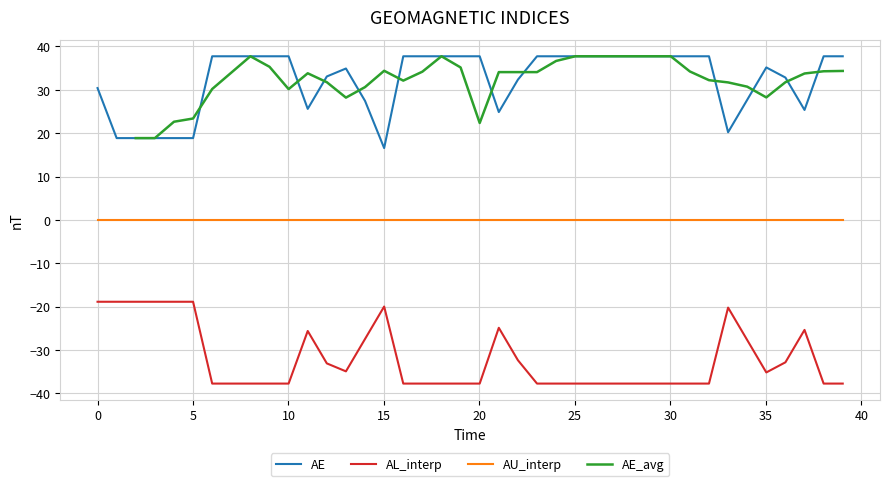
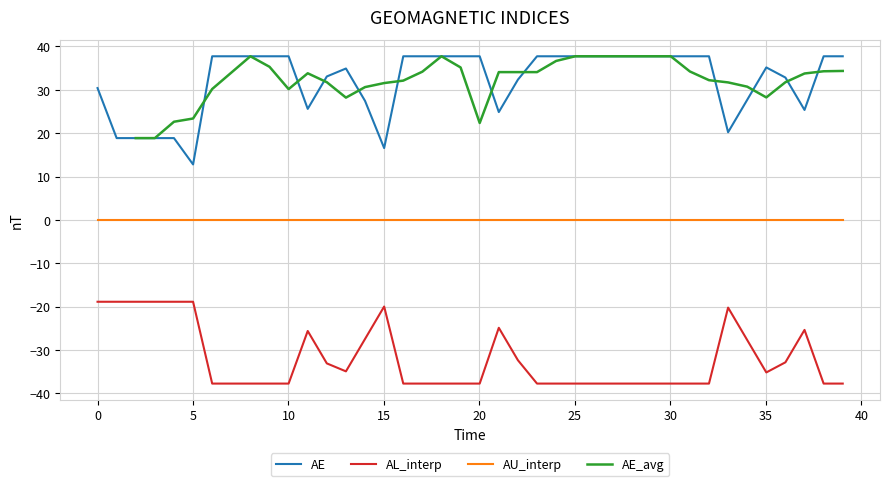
  {
    "AE": {
      "0": 30,
-     "5": 19,
+     "5": 13,
      "10": 38,
      "15": 17,
      "20": 38
    },
    "AL_interp": {
      "0": -19,
      "5": -19,
      "10": -38,
      "15": -20,
      "20": -38,
      "25": -38
    },
    "AU_interp": {
      "0": 0,
      "5": 0,
      "10": 0,
      "15": 0,
      "20": 0,
      "25": 0
    },
    "AE_avg": {
      "5": 23,
      "10": 30,
-     "15": 34,
+     "15": 32,
      "20": 22
    }
  }
